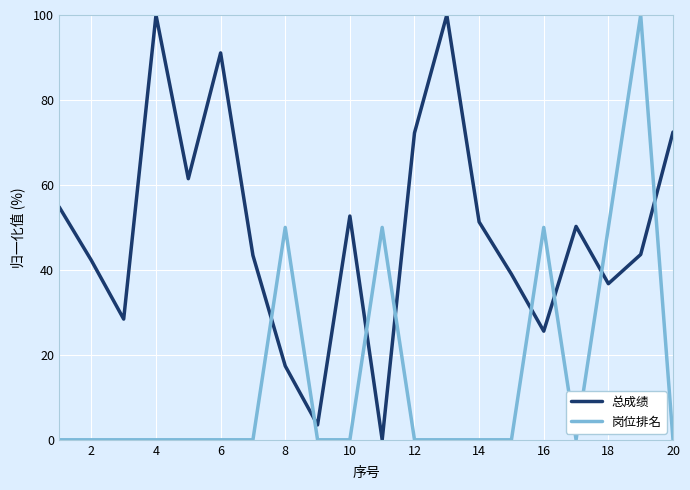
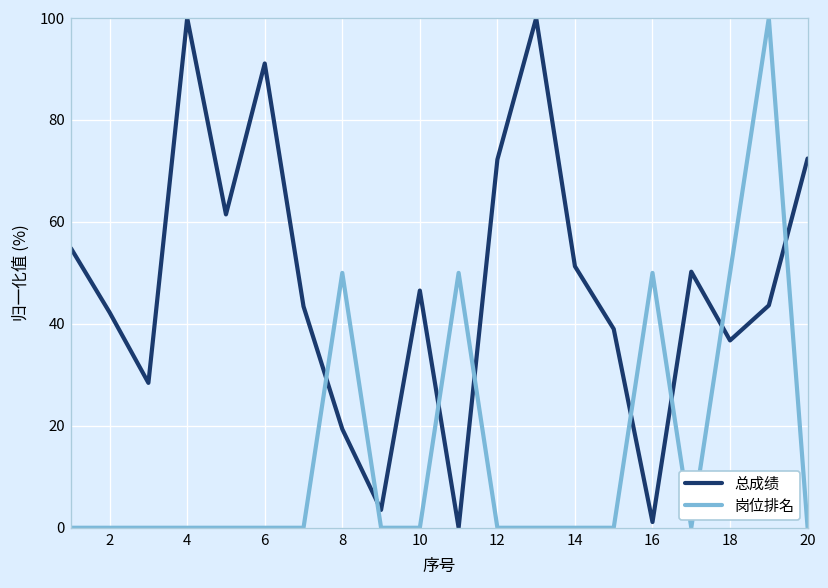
  {
    "总成绩": {
      "2": 42,
      "4": 100,
      "6": 91,
-     "8": 17,
-     "10": 53,
+     "8": 19,
+     "10": 47,
      "12": 72,
      "14": 51,
-     "16": 26,
+     "16": 1,
      "18": 37,
      "20": 72
    },
    "岗位排名": {
      "2": 0,
      "4": 0,
      "6": 0,
      "8": 50,
      "10": 0,
      "12": 0,
      "14": 0,
      "16": 50,
      "18": 50,
      "20": 0
    }
  }
